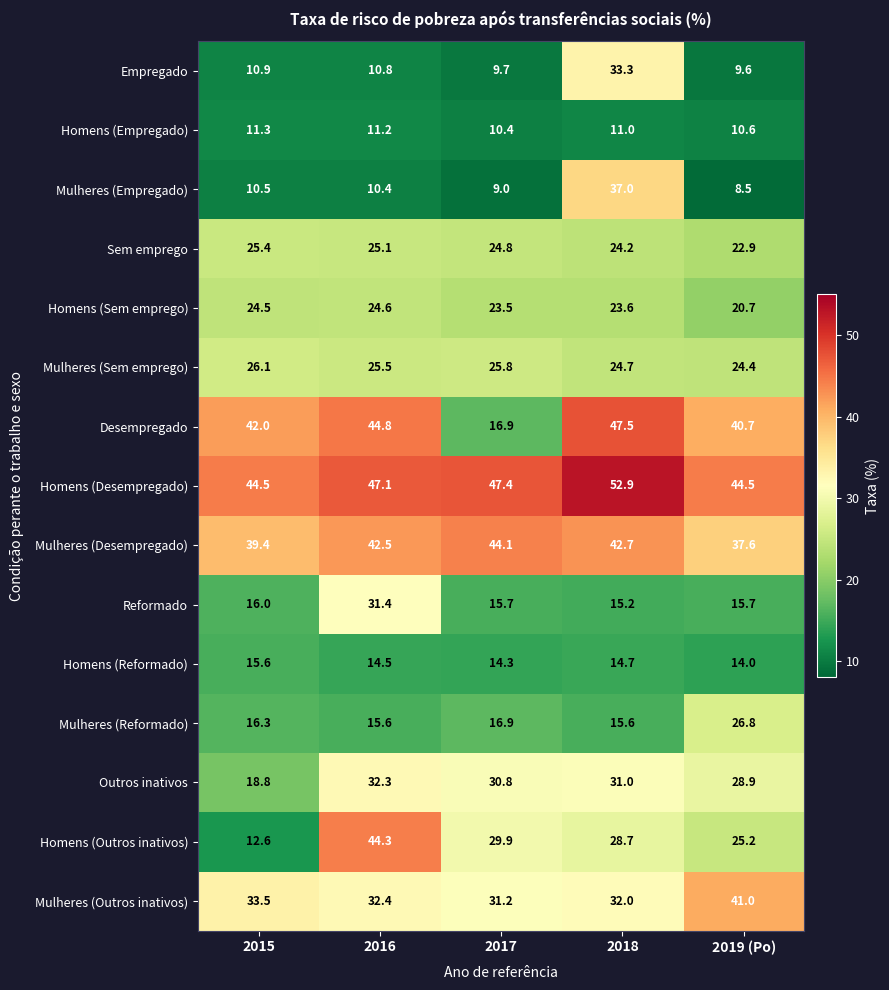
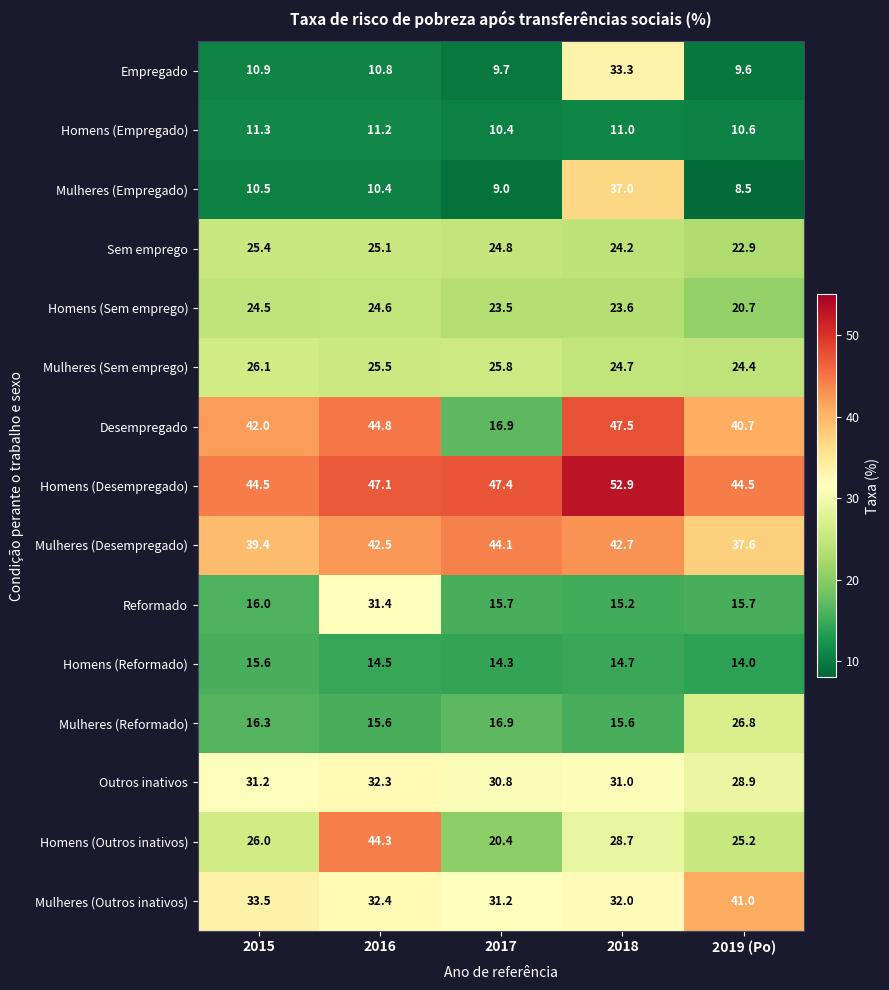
  {
    "Empregado": {
      "2015": 10.9,
      "2016": 10.8,
      "2017": 9.7,
      "2018": 33.3,
      "2019 (Po)": 9.6
    },
    "Homens (Empregado)": {
      "2015": 11.3,
      "2016": 11.2,
      "2017": 10.4,
      "2018": 11.0,
      "2019 (Po)": 10.6
    },
    "Mulheres (Empregado)": {
      "2015": 10.5,
      "2016": 10.4,
      "2017": 9.0,
      "2018": 37.0,
      "2019 (Po)": 8.5
    },
    "Sem emprego": {
      "2015": 25.4,
      "2016": 25.1,
      "2017": 24.8,
      "2018": 24.2,
      "2019 (Po)": 22.9
    },
    "Homens (Sem emprego)": {
      "2015": 24.5,
      "2016": 24.6,
      "2017": 23.5,
      "2018": 23.6,
      "2019 (Po)": 20.7
    },
    "Mulheres (Sem emprego)": {
      "2015": 26.1,
      "2016": 25.5,
      "2017": 25.8,
      "2018": 24.7,
      "2019 (Po)": 24.4
    },
    "Desempregado": {
      "2015": 42.0,
      "2016": 44.8,
      "2017": 16.9,
      "2018": 47.5,
      "2019 (Po)": 40.7
    },
    "Homens (Desempregado)": {
      "2015": 44.5,
      "2016": 47.1,
      "2017": 47.4,
      "2018": 52.9,
      "2019 (Po)": 44.5
    },
    "Mulheres (Desempregado)": {
      "2015": 39.4,
      "2016": 42.5,
      "2017": 44.1,
      "2018": 42.7,
      "2019 (Po)": 37.6
    },
    "Reformado": {
      "2015": 16.0,
      "2016": 31.4,
      "2017": 15.7,
      "2018": 15.2,
      "2019 (Po)": 15.7
    },
    "Homens (Reformado)": {
      "2015": 15.6,
      "2016": 14.5,
      "2017": 14.3,
      "2018": 14.7,
      "2019 (Po)": 14.0
    },
    "Mulheres (Reformado)": {
      "2015": 16.3,
      "2016": 15.6,
      "2017": 16.9,
      "2018": 15.6,
      "2019 (Po)": 26.8
    },
    "Outros inativos": {
-     "2015": 18.8,
+     "2015": 31.2,
      "2016": 32.3,
      "2017": 30.8,
      "2018": 31.0,
      "2019 (Po)": 28.9
    },
    "Homens (Outros inativos)": {
-     "2015": 12.6,
+     "2015": 26.0,
      "2016": 44.3,
-     "2017": 29.9,
+     "2017": 20.4,
      "2018": 28.7,
      "2019 (Po)": 25.2
    },
    "Mulheres (Outros inativos)": {
      "2015": 33.5,
      "2016": 32.4,
      "2017": 31.2,
      "2018": 32.0,
      "2019 (Po)": 41.0
    }
  }
